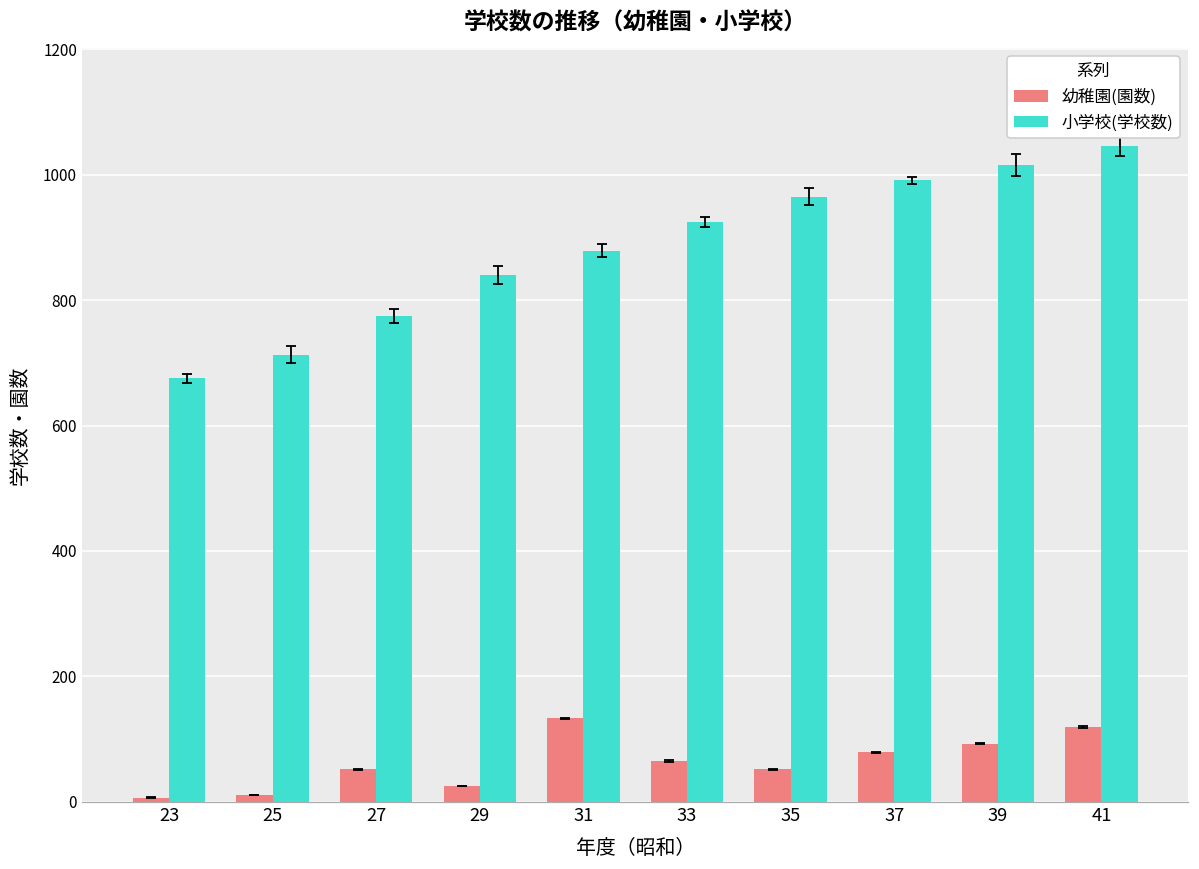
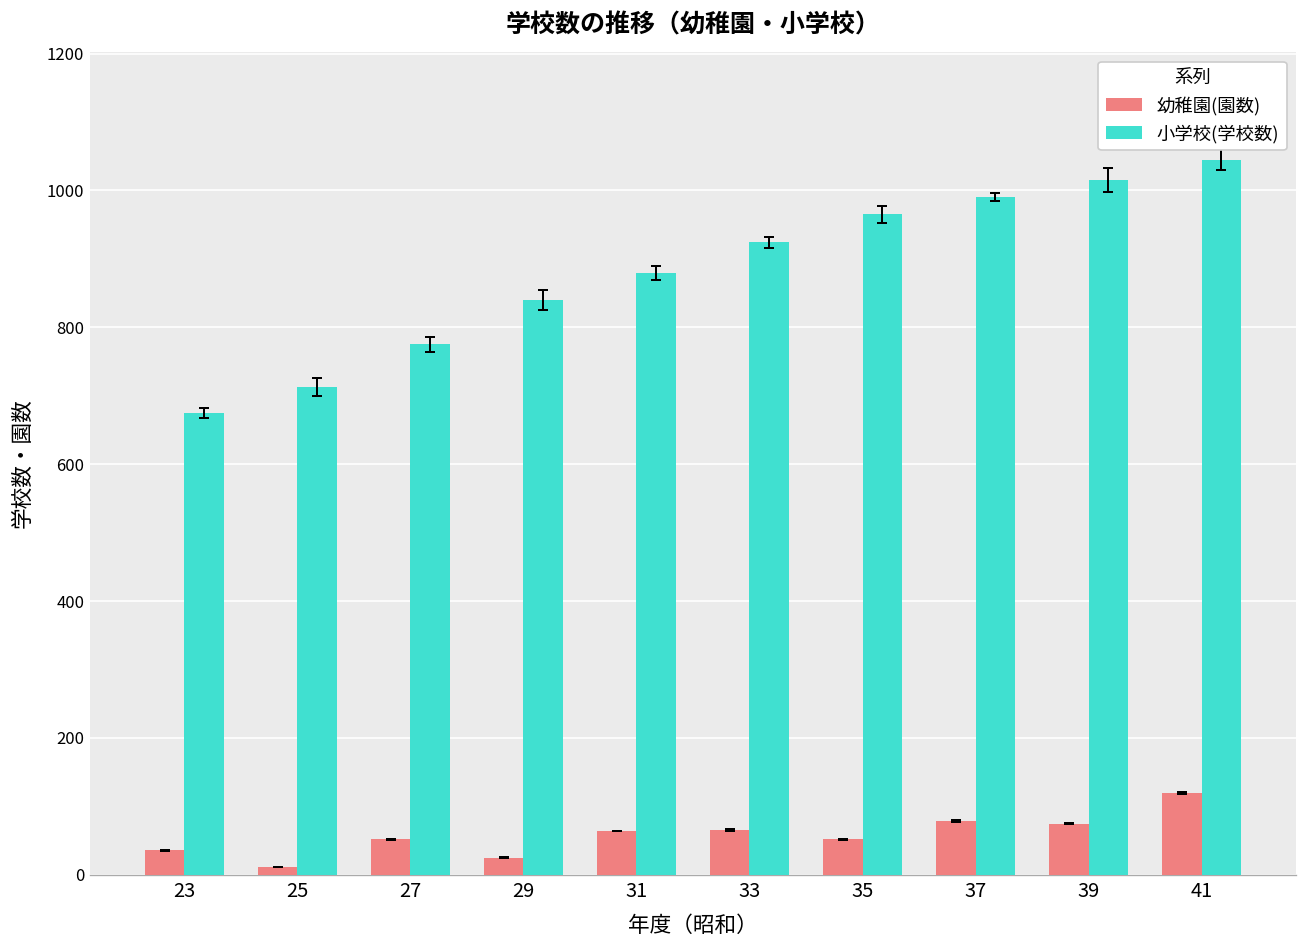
  {
    "幼稚園(園数)": {
-     "23": 10,
+     "23": 40,
      "25": 10,
      "27": 50,
      "29": 30,
-     "31": 130,
+     "31": 60,
      "33": 70,
      "35": 50,
      "37": 80,
-     "39": 90,
+     "39": 80,
      "41": 120
    },
    "小学校(学校数)": {
      "23": 680,
      "25": 710,
      "27": 780,
      "29": 840,
      "31": 880,
      "33": 920,
      "35": 970,
      "37": 990,
      "39": 1020,
      "41": 1050
    }
  }
